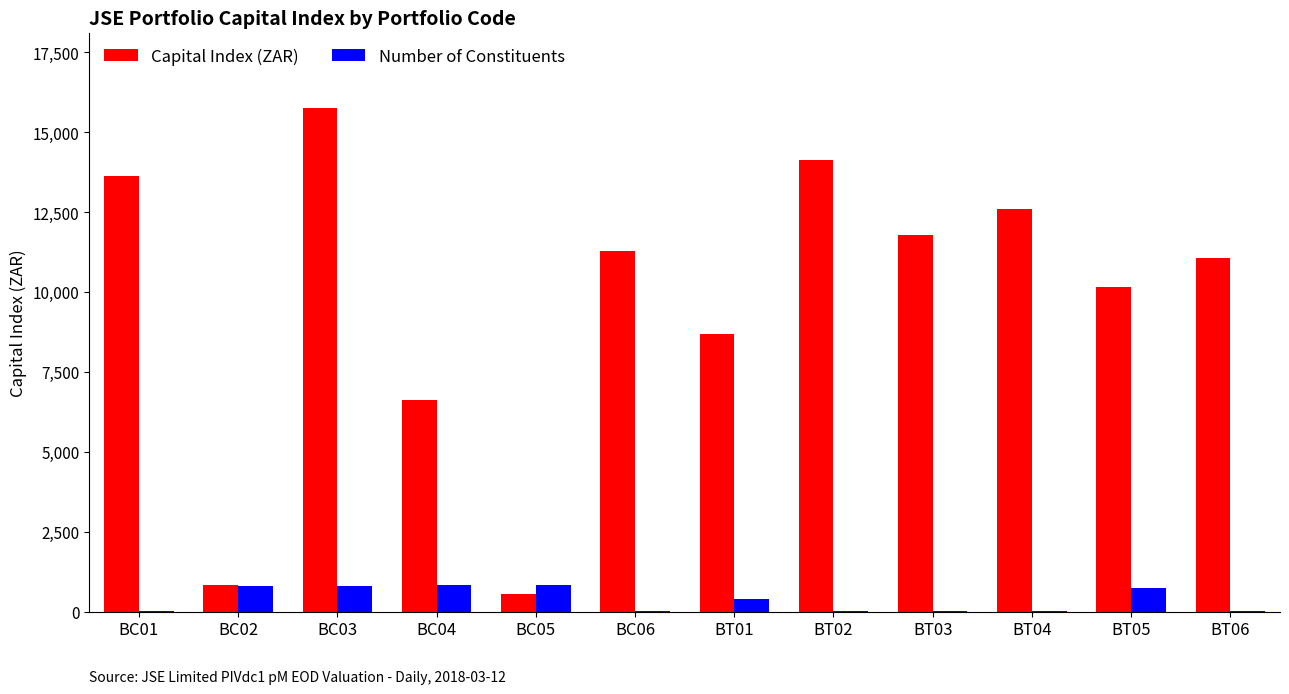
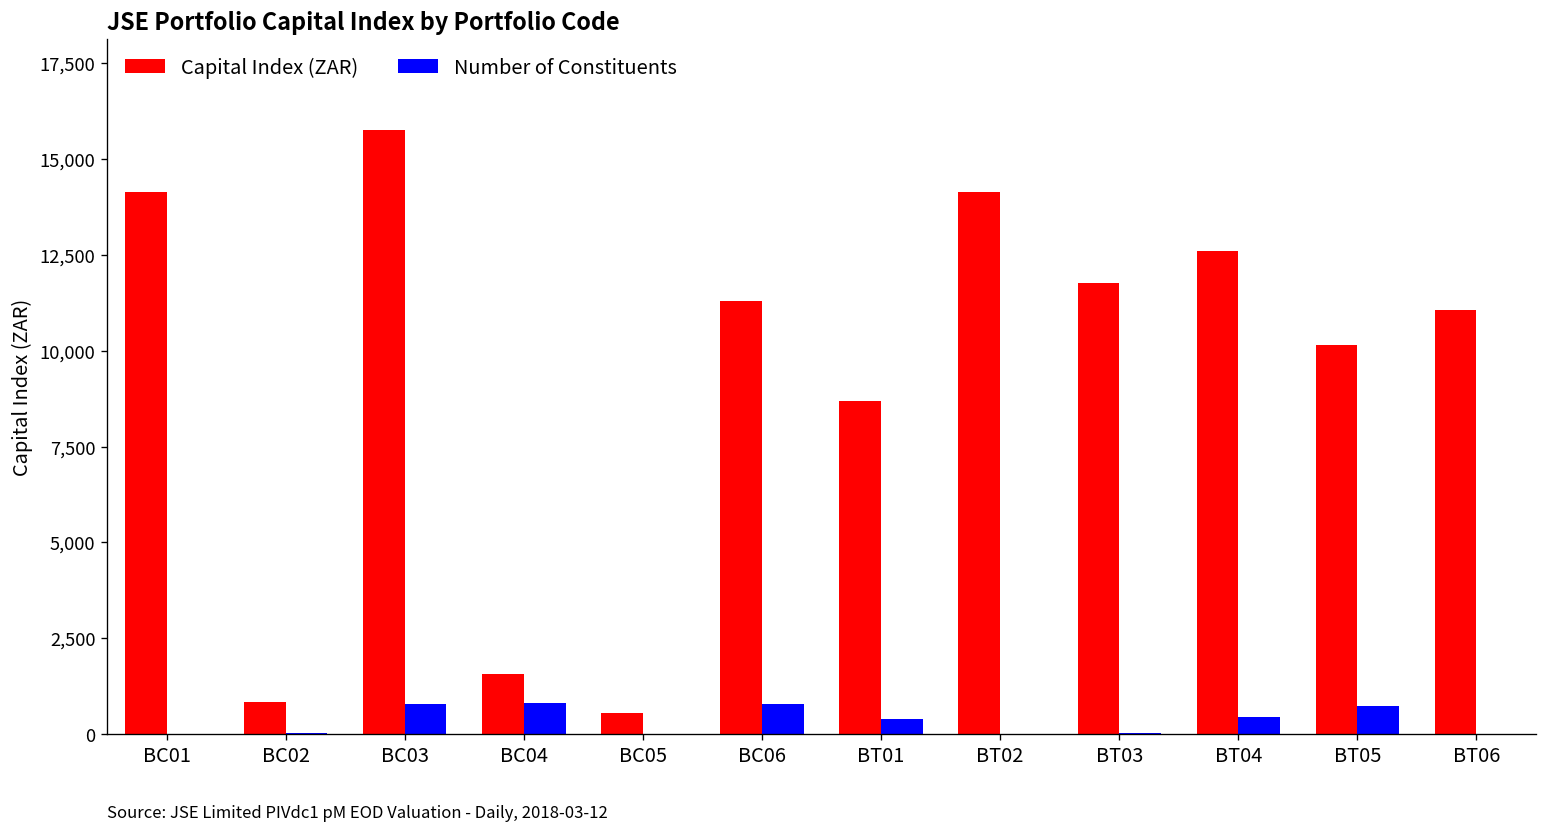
  {
    "Capital Index (ZAR)": {
-     "BC01": "13,600",
+     "BC01": "14,100",
      "BC02": "800",
      "BC03": "15,800",
-     "BC04": "6,600",
+     "BC04": "1,600",
      "BC05": "500",
      "BC06": "11,300",
      "BT01": "8,700",
      "BT02": "14,100",
      "BT03": "11,800",
      "BT04": "12,600",
      "BT05": "10,100",
      "BT06": "11,100"
    },
    "Number of Constituents": {
-     "BC02": "800",
+     "BC02": "0",
      "BC03": "800",
      "BC04": "800",
-     "BC05": "800",
-     "BC06": "0",
+     "BC05": "0",
+     "BC06": "800",
      "BT01": "400",
-     "BT04": "0",
+     "BT04": "500",
      "BT05": "700"
    }
  }
